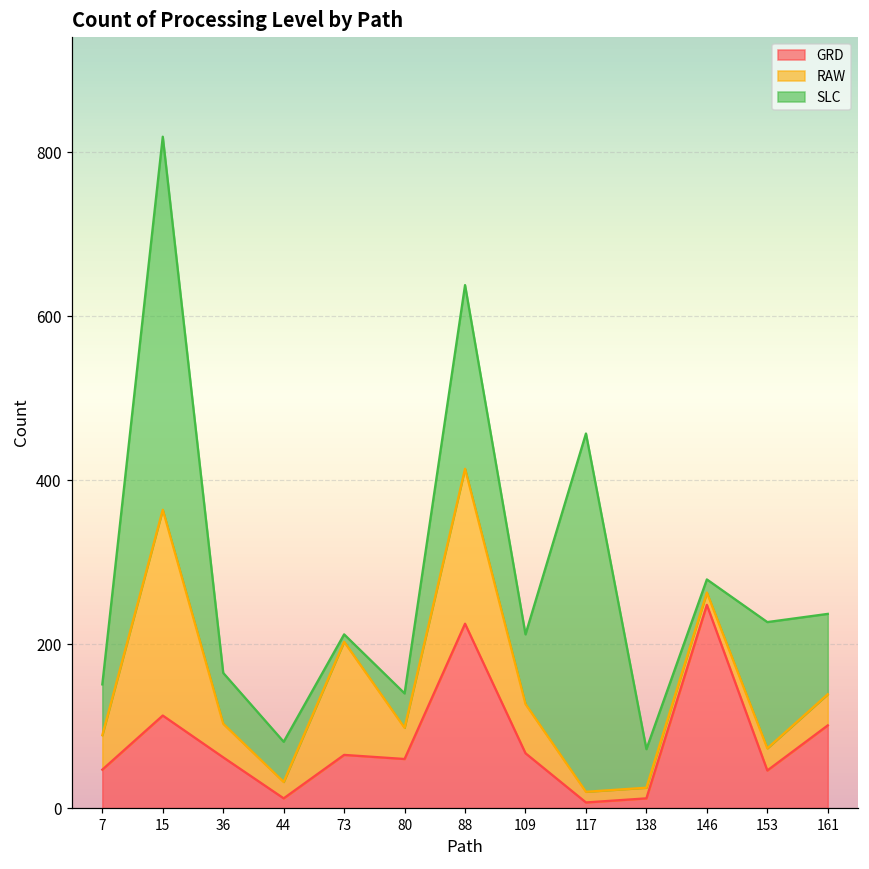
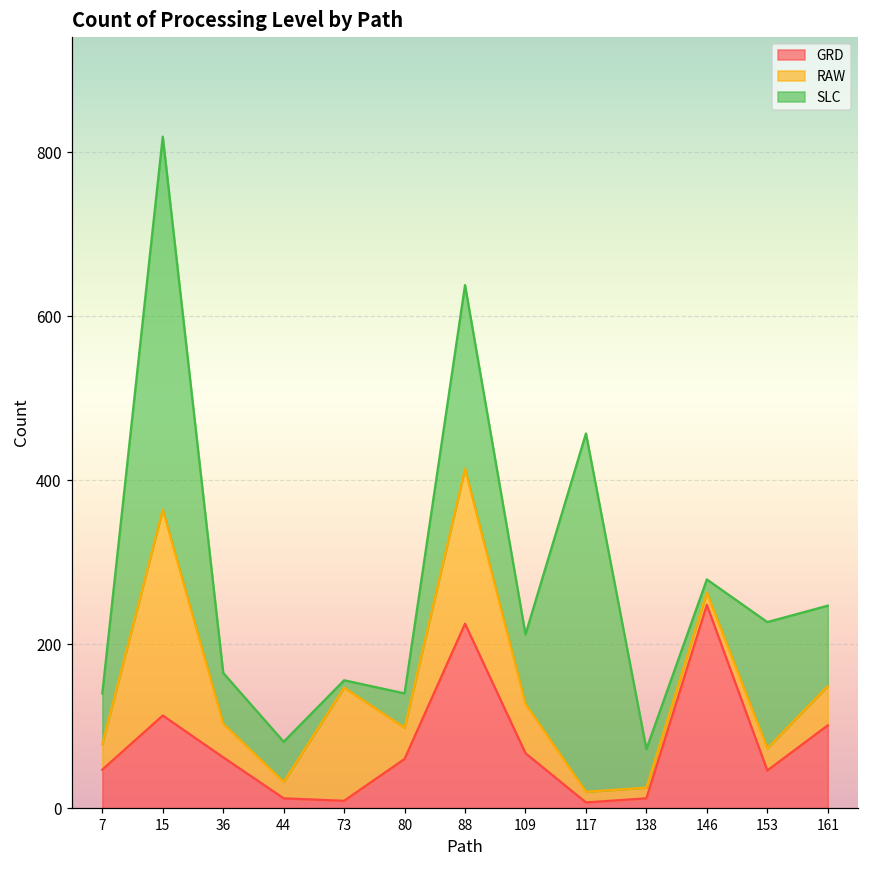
  {
    "GRD": {
      "7": 50,
      "15": 110,
      "36": 60,
      "44": 10,
-     "73": 70,
+     "73": 10,
      "80": 60,
      "88": 230,
      "109": 70,
      "117": 10,
      "138": 10,
      "146": 250,
      "153": 50,
      "161": 100
    },
    "RAW": {
-     "7": 40,
+     "7": 30,
      "15": 250,
      "36": 40,
      "44": 20,
      "73": 140,
      "80": 40,
      "88": 190,
      "109": 60,
      "117": 10,
      "138": 10,
      "146": 20,
      "153": 30,
-     "161": 40
+     "161": 50
    },
    "SLC": {
      "7": 60,
      "15": 460,
      "36": 60,
      "44": 50,
      "73": 10,
      "80": 40,
      "88": 220,
      "109": 90,
      "117": 440,
      "138": 50,
      "146": 20,
      "153": 150,
      "161": 100
    }
  }
